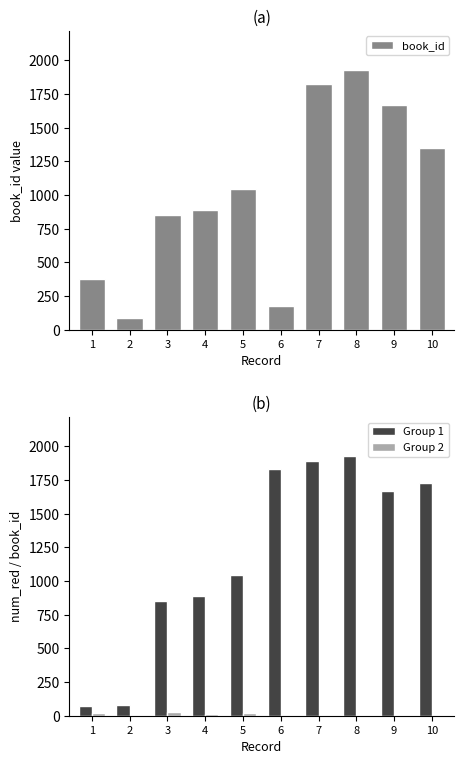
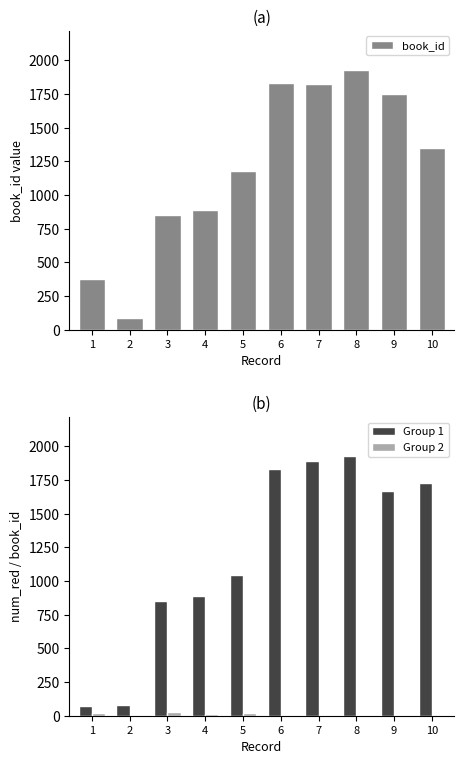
  {
    "(a)": {
      "1": 380,
      "2": 80,
      "3": 850,
      "4": 890,
-     "5": 1040,
-     "6": 180,
+     "5": 1180,
+     "6": 1830,
      "7": 1820,
      "8": 1930,
-     "9": 1670,
+     "9": 1750,
      "10": 1350
    },
    "(b)": {
      "Group 1": {
        "1": 70,
        "2": 80,
        "3": 850,
        "4": 890,
        "5": 1040,
        "6": 1830,
        "7": 1890,
        "8": 1930,
        "9": 1670,
        "10": 1730
      },
      "Group 2": {
        "1": 20,
        "3": 30,
        "6": 0,
        "7": 0,
        "8": 0,
        "9": 0,
        "10": 0
      }
    }
  }
